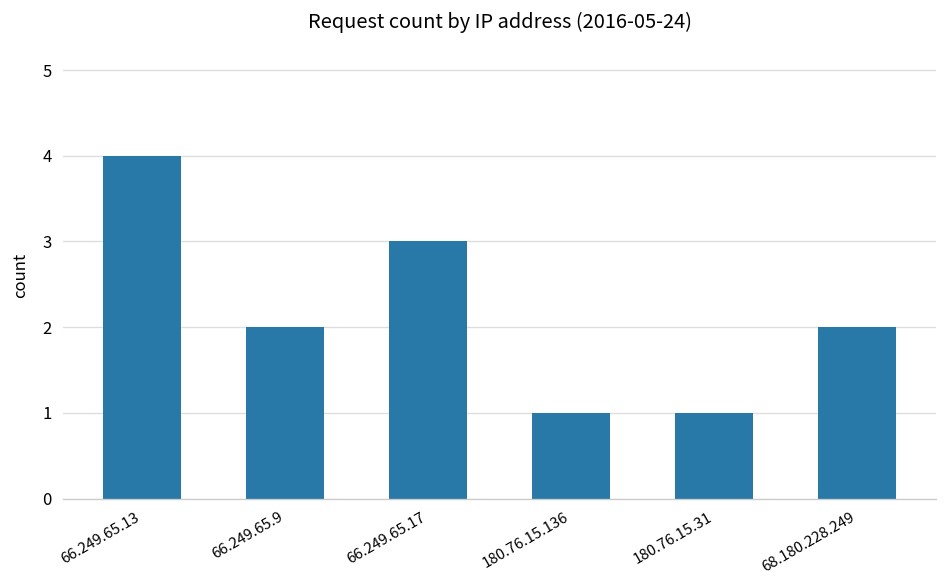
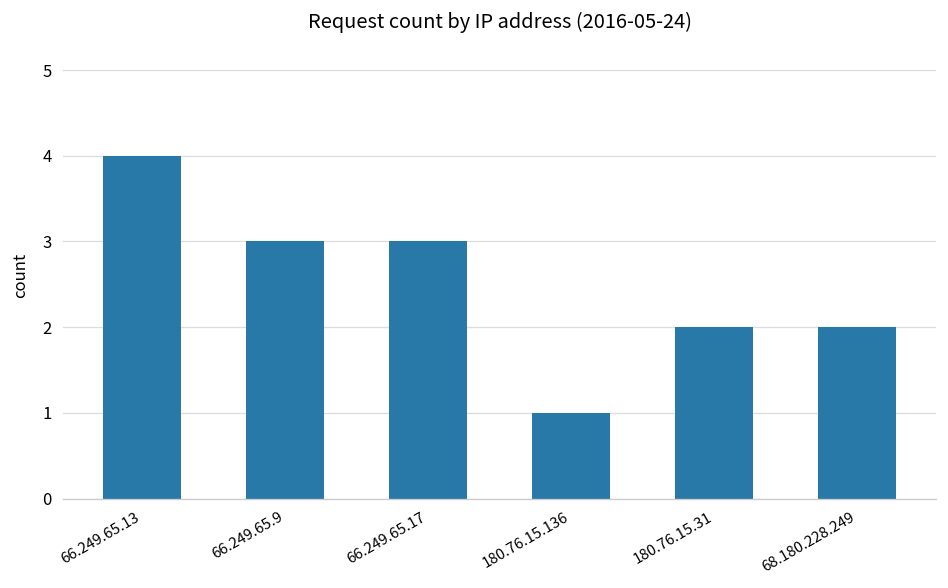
  {
    "66.249.65.13": 4,
-   "66.249.65.9": 2,
+   "66.249.65.9": 3,
    "66.249.65.17": 3,
    "180.76.15.136": 1,
-   "180.76.15.31": 1,
+   "180.76.15.31": 2,
    "68.180.228.249": 2
  }
